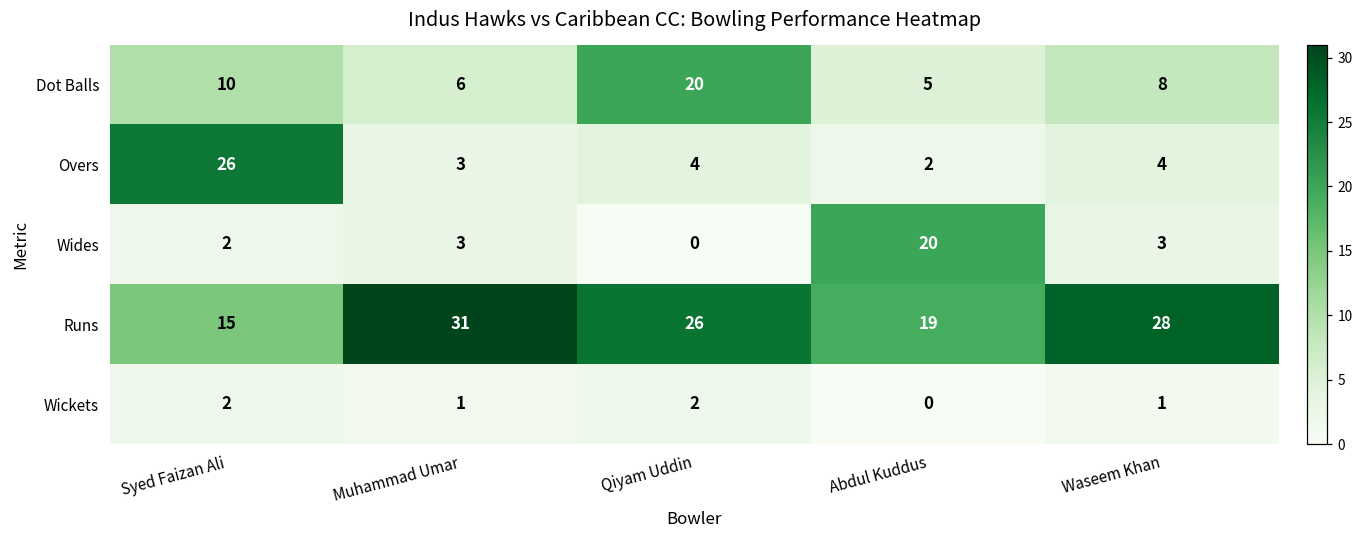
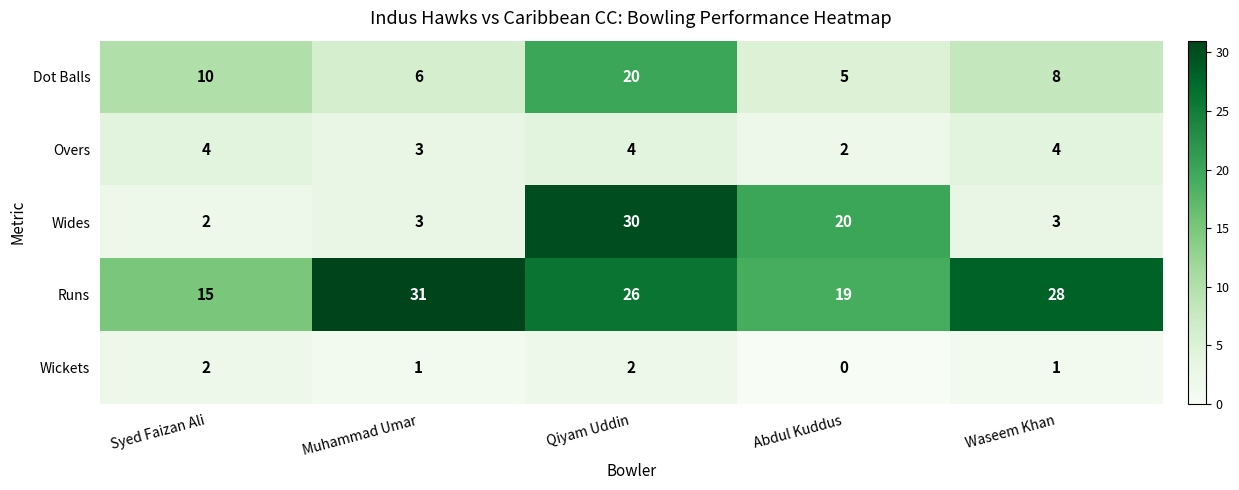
  {
    "Dot Balls": {
      "Syed Faizan Ali": 10,
      "Muhammad Umar": 6,
      "Qiyam Uddin": 20,
      "Abdul Kuddus": 5,
      "Waseem Khan": 8
    },
    "Overs": {
-     "Syed Faizan Ali": 26,
+     "Syed Faizan Ali": 4,
      "Muhammad Umar": 3,
      "Qiyam Uddin": 4,
      "Abdul Kuddus": 2,
      "Waseem Khan": 4
    },
    "Wides": {
      "Syed Faizan Ali": 2,
      "Muhammad Umar": 3,
-     "Qiyam Uddin": 0,
+     "Qiyam Uddin": 30,
      "Abdul Kuddus": 20,
      "Waseem Khan": 3
    },
    "Runs": {
      "Syed Faizan Ali": 15,
      "Muhammad Umar": 31,
      "Qiyam Uddin": 26,
      "Abdul Kuddus": 19,
      "Waseem Khan": 28
    },
    "Wickets": {
      "Syed Faizan Ali": 2,
      "Muhammad Umar": 1,
      "Qiyam Uddin": 2,
      "Abdul Kuddus": 0,
      "Waseem Khan": 1
    }
  }
